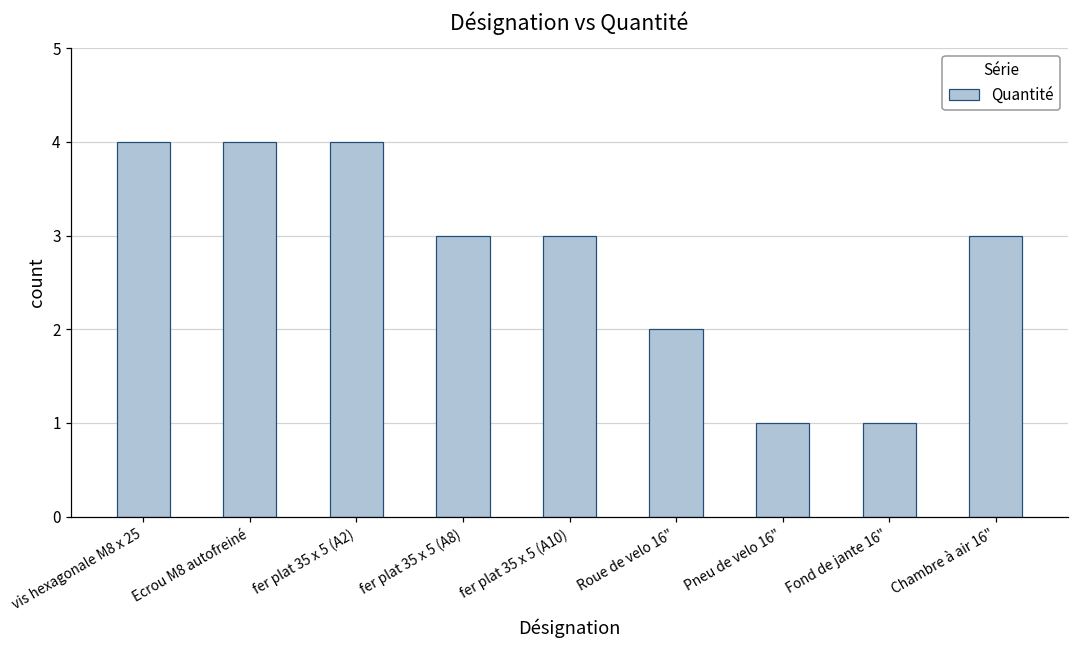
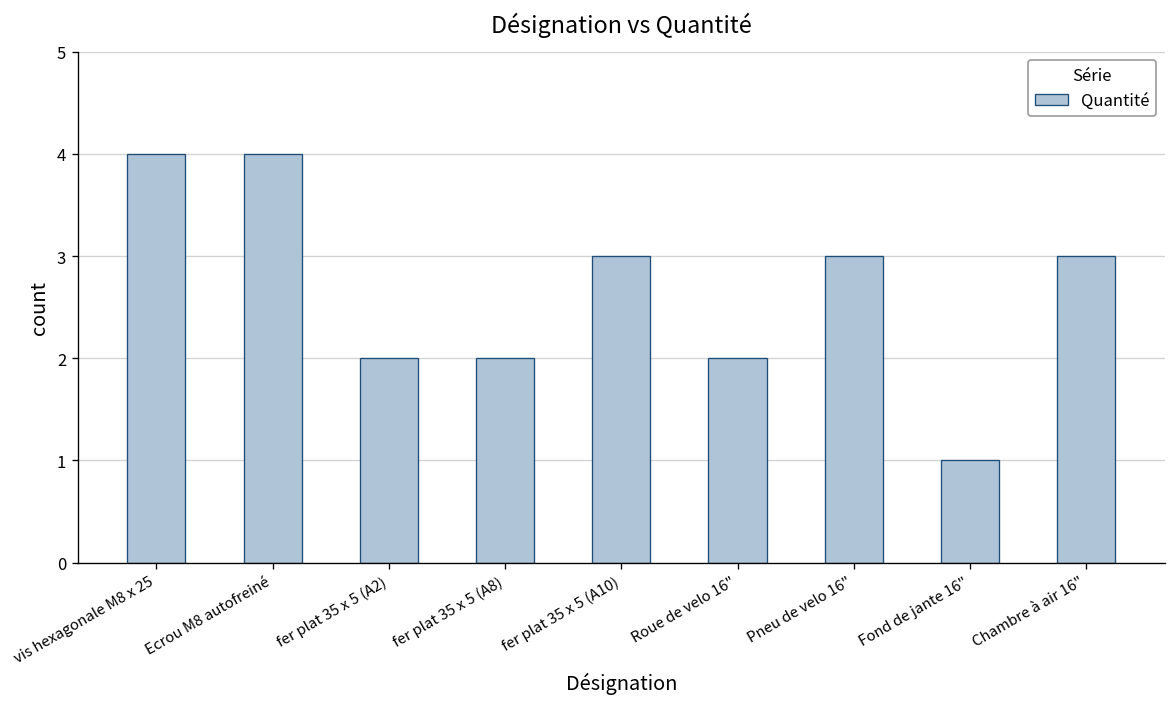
  {
    "vis hexagonale M8 x 25": 4,
    "Ecrou M8 autofreiné": 4,
-   "fer plat 35 x 5 (A2)": 4,
-   "fer plat 35 x 5 (A8)": 3,
+   "fer plat 35 x 5 (A2)": 2,
+   "fer plat 35 x 5 (A8)": 2,
    "fer plat 35 x 5 (A10)": 3,
    "Roue de velo 16\"": 2,
-   "Pneu de velo 16\"": 1,
+   "Pneu de velo 16\"": 3,
    "Fond de jante 16\"": 1,
    "Chambre à air 16\"": 3
  }
